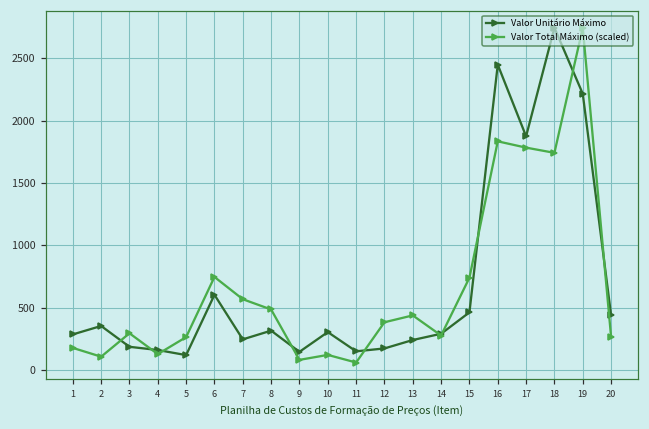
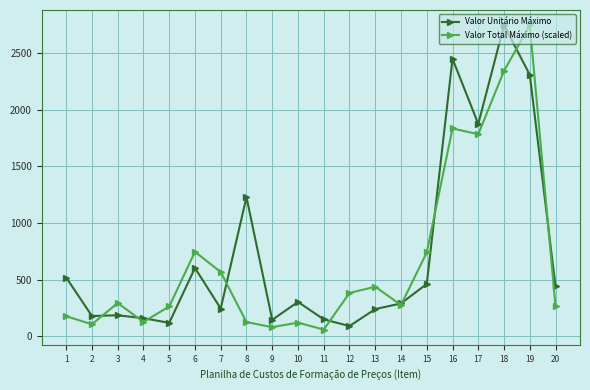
  {
    "Valor Unitário Máximo": {
-     "1": 280,
-     "2": 350,
+     "1": 520,
+     "2": 180,
      "3": 190,
      "4": 160,
      "5": 120,
      "6": 600,
      "7": 250,
-     "8": 320,
+     "8": 1230,
      "9": 140,
      "10": 300,
      "11": 150,
-     "12": 170,
+     "12": 90,
      "13": 240,
      "15": 460,
      "16": 2450,
      "17": 1880,
-     "19": 2220,
+     "19": 2310,
      "20": 440
    },
    "Valor Total Máximo (scaled)": {
      "1": 180,
      "2": 110,
      "3": 290,
      "4": 130,
      "5": 260,
      "6": 750,
      "7": 570,
-     "8": 480,
+     "8": 120,
      "9": 80,
      "10": 120,
      "11": 60,
      "12": 380,
      "13": 440,
      "15": 740,
      "16": 1830,
      "17": 1780,
-     "18": 1740,
+     "18": 2340,
      "20": 270
    }
  }
